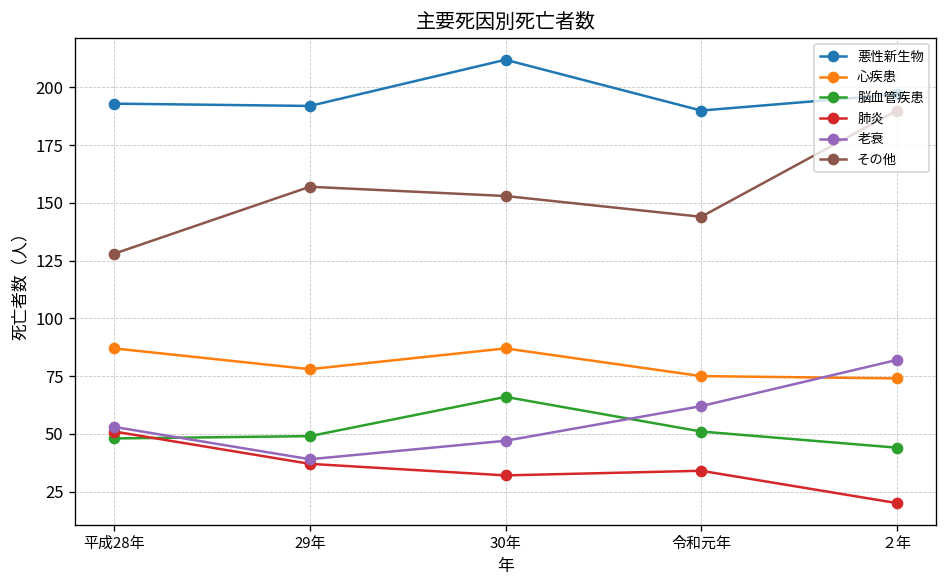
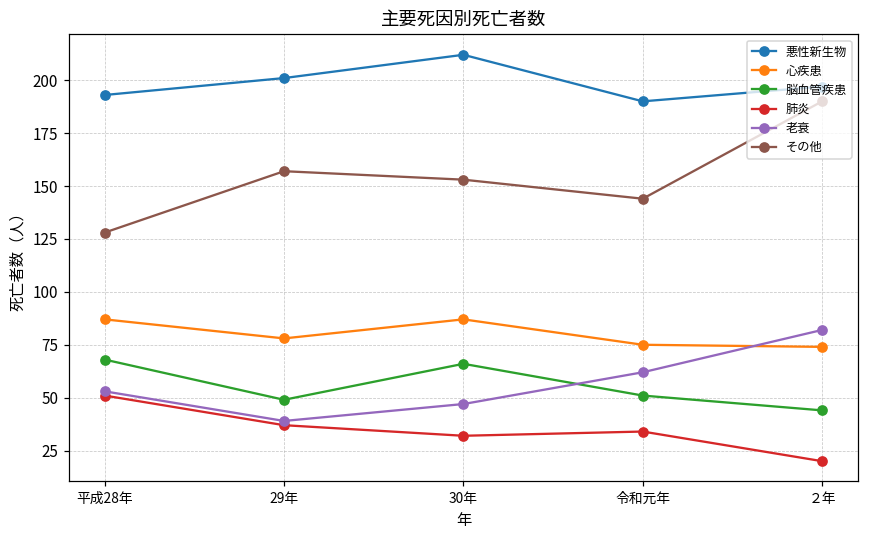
  {
    "悪性新生物": {
      "平成28年": 193,
-     "29年": 192,
+     "29年": 201,
      "30年": 212,
      "令和元年": 190
    },
    "心疾患": {
      "平成28年": 87,
      "29年": 78,
      "30年": 87,
      "令和元年": 75,
      "２年": 74
    },
    "脳血管疾患": {
-     "平成28年": 48,
+     "平成28年": 68,
      "29年": 49,
      "30年": 66,
      "令和元年": 51,
      "２年": 44
    },
    "肺炎": {
      "平成28年": 51,
      "29年": 37,
      "30年": 32,
      "令和元年": 34,
      "２年": 20
    },
    "老衰": {
      "平成28年": 53,
      "29年": 39,
      "30年": 47,
      "令和元年": 62,
      "２年": 82
    },
    "その他": {
      "平成28年": 128,
      "29年": 157,
      "30年": 153,
      "令和元年": 144
    }
  }
